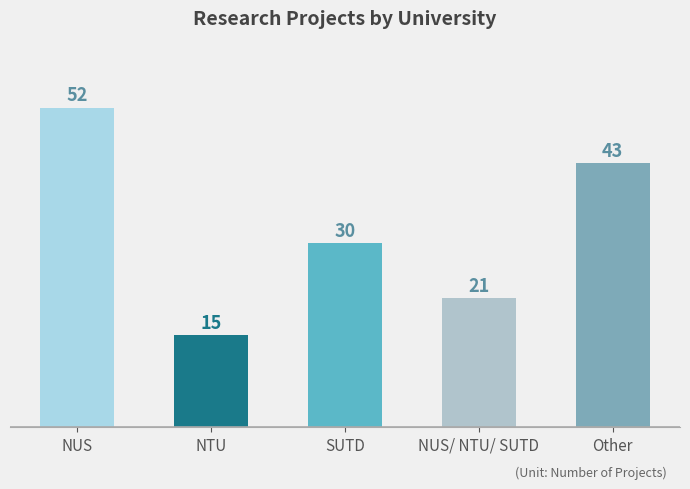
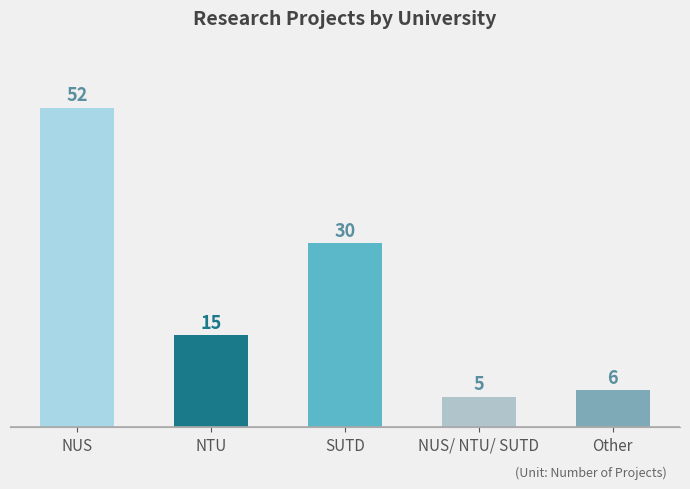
  {
    "NUS": 52,
    "NTU": 15,
    "SUTD": 30,
-   "NUS/ NTU/ SUTD": 21,
-   "Other": 43
+   "NUS/ NTU/ SUTD": 5,
+   "Other": 6
  }
